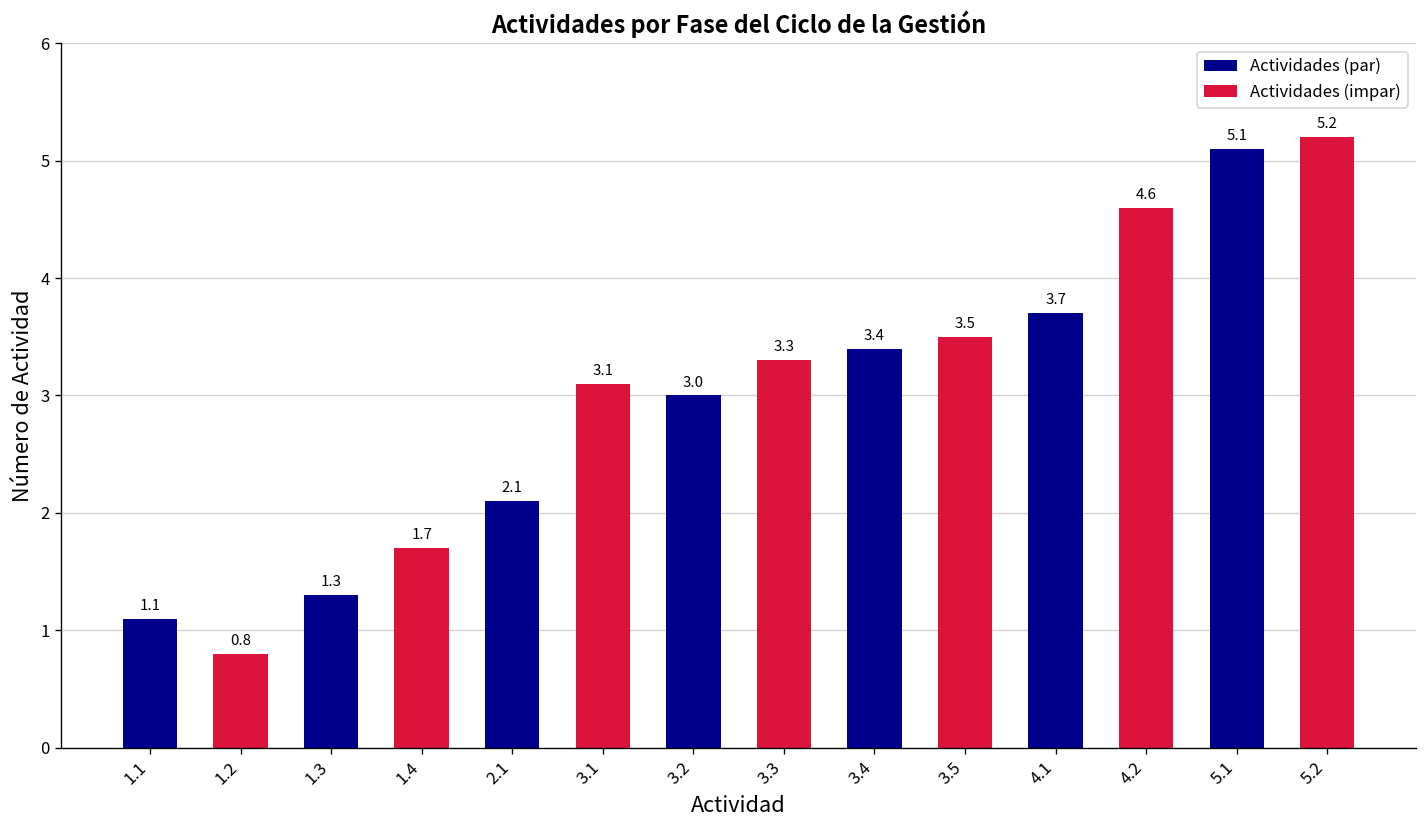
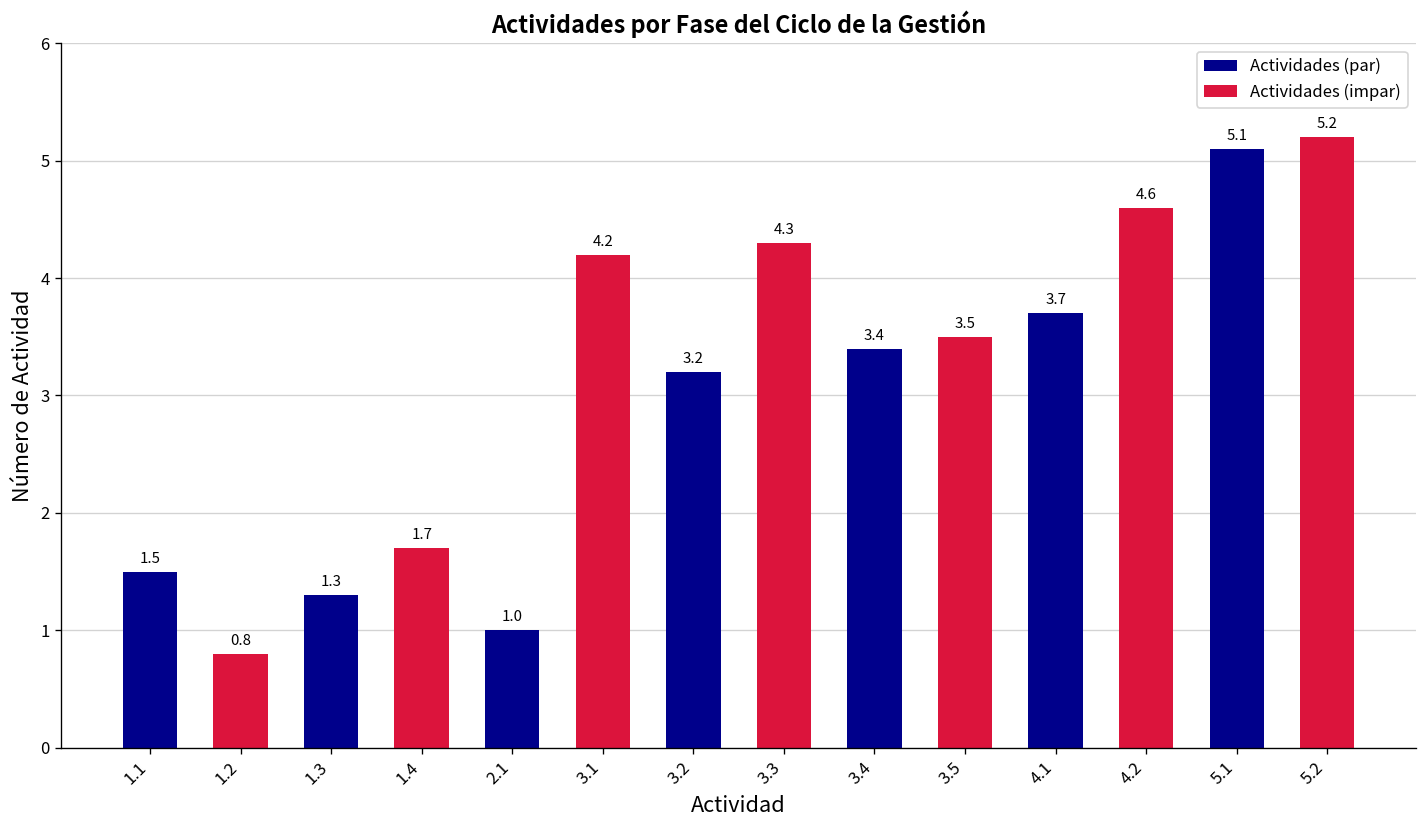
  {
    "Actividades (par)": {
-     "1.1": 1.1,
+     "1.1": 1.5,
      "1.3": 1.3,
-     "2.1": 2.1,
-     "3.2": 3.0,
+     "2.1": 1.0,
+     "3.2": 3.2,
      "3.4": 3.4,
      "4.1": 3.7,
      "5.1": 5.1
    },
    "Actividades (impar)": {
      "1.2": 0.8,
      "1.4": 1.7,
-     "3.1": 3.1,
-     "3.3": 3.3,
+     "3.1": 4.2,
+     "3.3": 4.3,
      "3.5": 3.5,
      "4.2": 4.6,
      "5.2": 5.2
    }
  }
